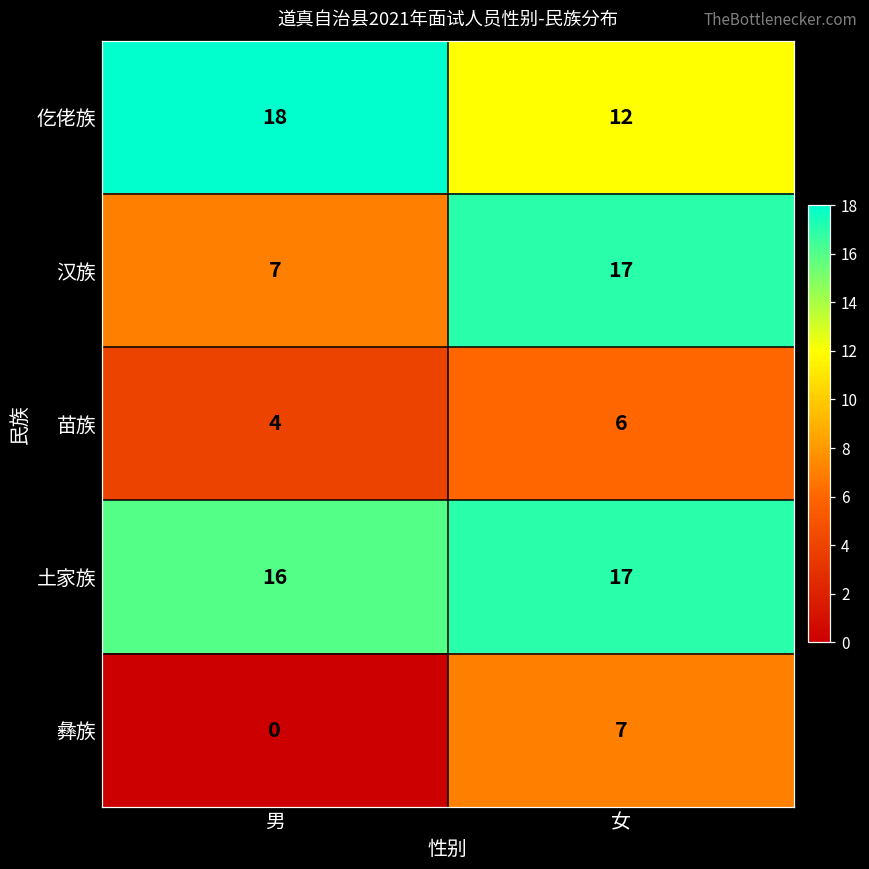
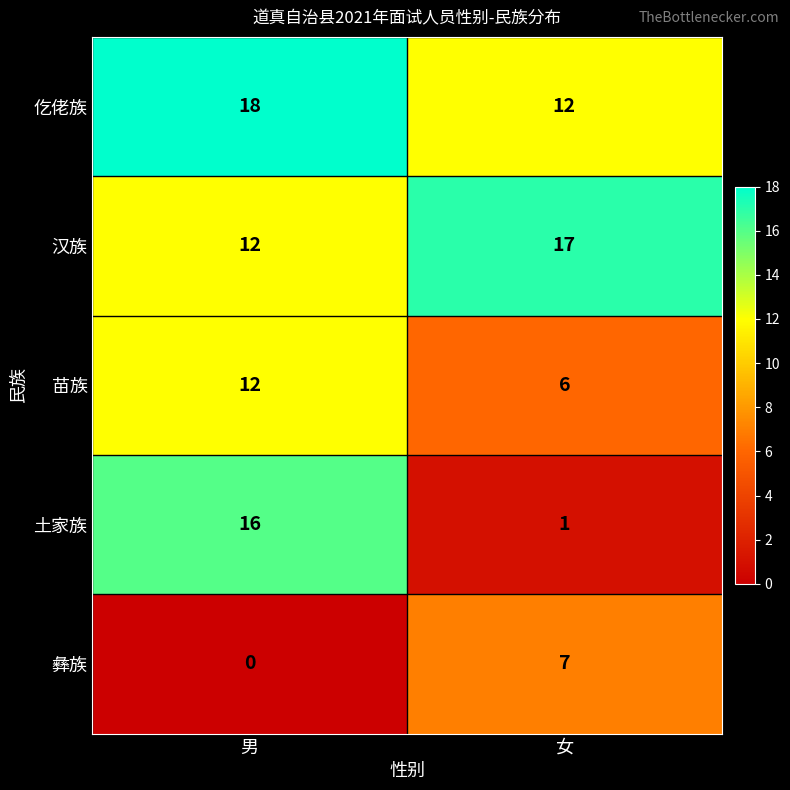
  {
    "仡佬族": {
      "男": 18,
      "女": 12
    },
    "汉族": {
-     "男": 7,
+     "男": 12,
      "女": 17
    },
    "苗族": {
-     "男": 4,
+     "男": 12,
      "女": 6
    },
    "土家族": {
      "男": 16,
-     "女": 17
+     "女": 1
    },
    "彝族": {
      "男": 0,
      "女": 7
    }
  }
